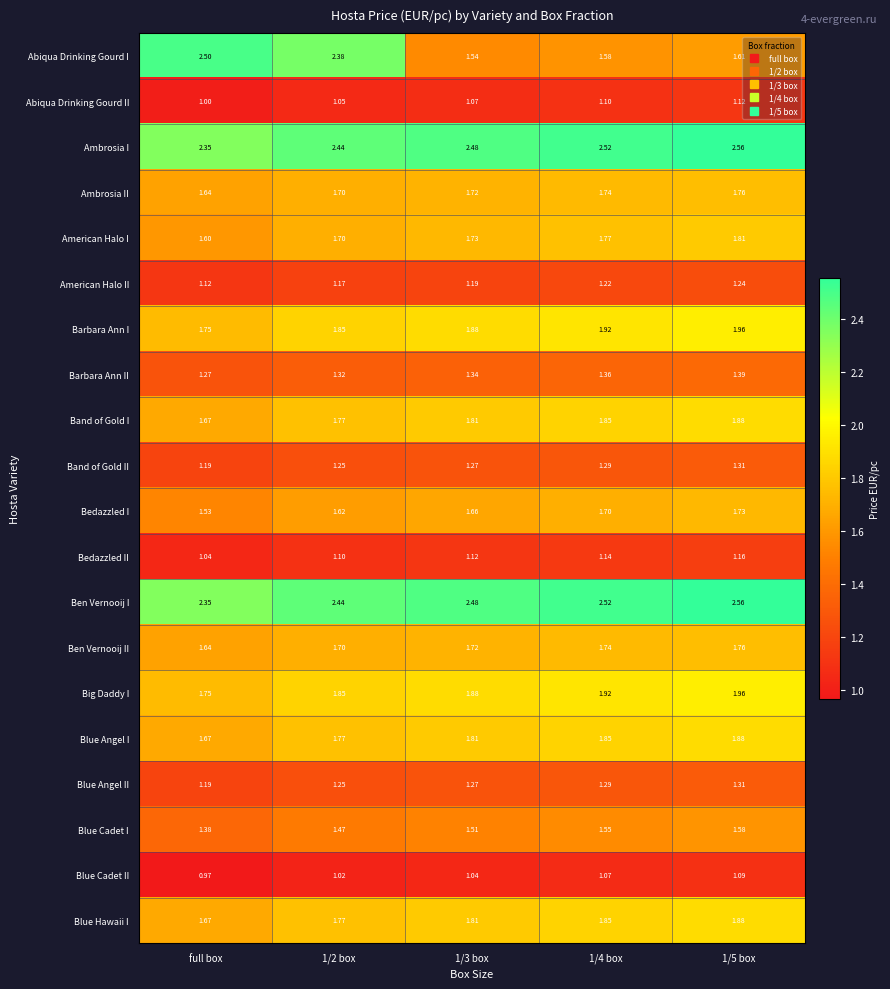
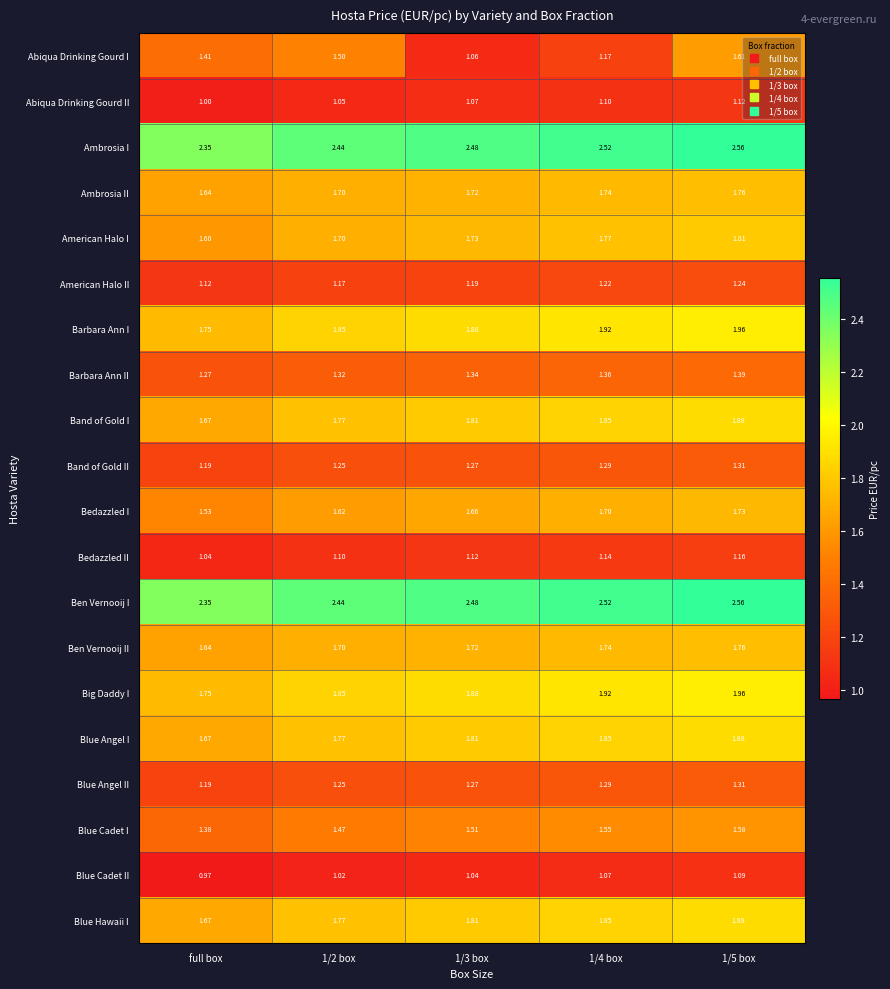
  {
    "Abiqua Drinking Gourd I": {
-     "full box": 2.50,
-     "1/2 box": 2.38,
-     "1/3 box": 1.54,
-     "1/4 box": 1.58
+     "full box": 1.41,
+     "1/2 box": 1.50,
+     "1/3 box": 1.06,
+     "1/4 box": 1.17
    },
    "Abiqua Drinking Gourd II": {
      "full box": 1.00,
      "1/2 box": 1.05,
      "1/3 box": 1.07,
      "1/4 box": 1.10
    },
    "Ambrosia I": {
      "full box": 2.35,
      "1/2 box": 2.44,
      "1/3 box": 2.48,
      "1/4 box": 2.52,
      "1/5 box": 2.56
    },
    "Ambrosia II": {
      "full box": 1.64,
      "1/2 box": 1.70,
      "1/3 box": 1.72,
      "1/4 box": 1.74,
      "1/5 box": 1.76
    },
    "American Halo I": {
      "full box": 1.60,
      "1/2 box": 1.70,
      "1/3 box": 1.73,
      "1/4 box": 1.77,
      "1/5 box": 1.81
    },
    "American Halo II": {
      "full box": 1.12,
      "1/2 box": 1.17,
      "1/3 box": 1.19,
      "1/4 box": 1.22,
      "1/5 box": 1.24
    },
    "Barbara Ann I": {
      "full box": 1.75,
      "1/2 box": 1.85,
      "1/3 box": 1.88,
      "1/4 box": 1.92,
      "1/5 box": 1.96
    },
    "Barbara Ann II": {
      "full box": 1.27,
      "1/2 box": 1.32,
      "1/3 box": 1.34,
      "1/4 box": 1.36,
      "1/5 box": 1.39
    },
    "Band of Gold I": {
      "full box": 1.67,
      "1/2 box": 1.77,
      "1/3 box": 1.81,
      "1/4 box": 1.85,
      "1/5 box": 1.88
    },
    "Band of Gold II": {
      "full box": 1.19,
      "1/2 box": 1.25,
      "1/3 box": 1.27,
      "1/4 box": 1.29,
      "1/5 box": 1.31
    },
    "Bedazzled I": {
      "full box": 1.53,
      "1/2 box": 1.62,
      "1/3 box": 1.66,
      "1/4 box": 1.70,
      "1/5 box": 1.73
    },
    "Bedazzled II": {
      "full box": 1.04,
      "1/2 box": 1.10,
      "1/3 box": 1.12,
      "1/4 box": 1.14,
      "1/5 box": 1.16
    },
    "Ben Vernooij I": {
      "full box": 2.35,
      "1/2 box": 2.44,
      "1/3 box": 2.48,
      "1/4 box": 2.52,
      "1/5 box": 2.56
    },
    "Ben Vernooij II": {
      "full box": 1.64,
      "1/2 box": 1.70,
      "1/3 box": 1.72,
      "1/4 box": 1.74,
      "1/5 box": 1.76
    },
    "Big Daddy I": {
      "full box": 1.75,
      "1/2 box": 1.85,
      "1/3 box": 1.88,
      "1/4 box": 1.92,
      "1/5 box": 1.96
    },
    "Blue Angel I": {
      "full box": 1.67,
      "1/2 box": 1.77,
      "1/3 box": 1.81,
      "1/4 box": 1.85,
      "1/5 box": 1.88
    },
    "Blue Angel II": {
      "full box": 1.19,
      "1/2 box": 1.25,
      "1/3 box": 1.27,
      "1/4 box": 1.29,
      "1/5 box": 1.31
    },
    "Blue Cadet I": {
      "full box": 1.38,
      "1/2 box": 1.47,
      "1/3 box": 1.51,
      "1/4 box": 1.55,
      "1/5 box": 1.58
    },
    "Blue Cadet II": {
      "full box": 0.97,
      "1/2 box": 1.02,
      "1/3 box": 1.04,
      "1/4 box": 1.07,
      "1/5 box": 1.09
    },
    "Blue Hawaii I": {
      "full box": 1.67,
      "1/2 box": 1.77,
      "1/3 box": 1.81,
      "1/4 box": 1.85,
      "1/5 box": 1.88
    }
  }
